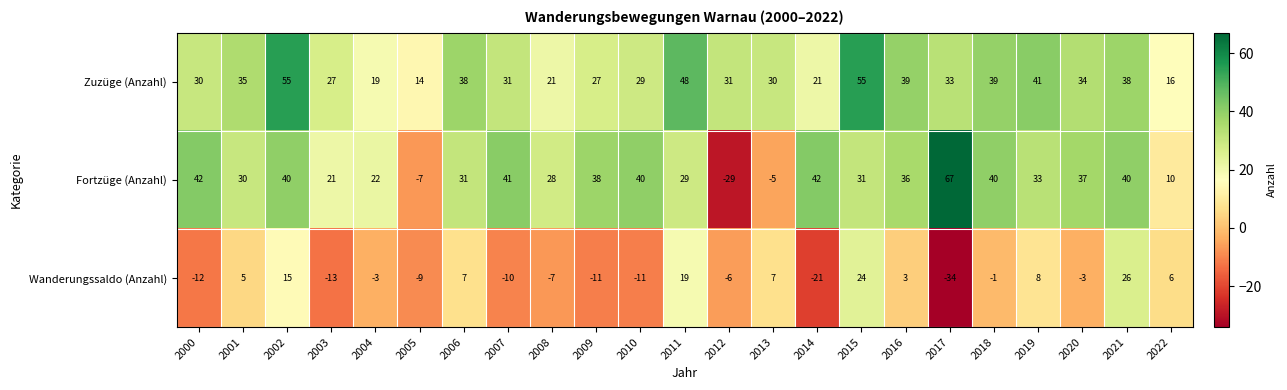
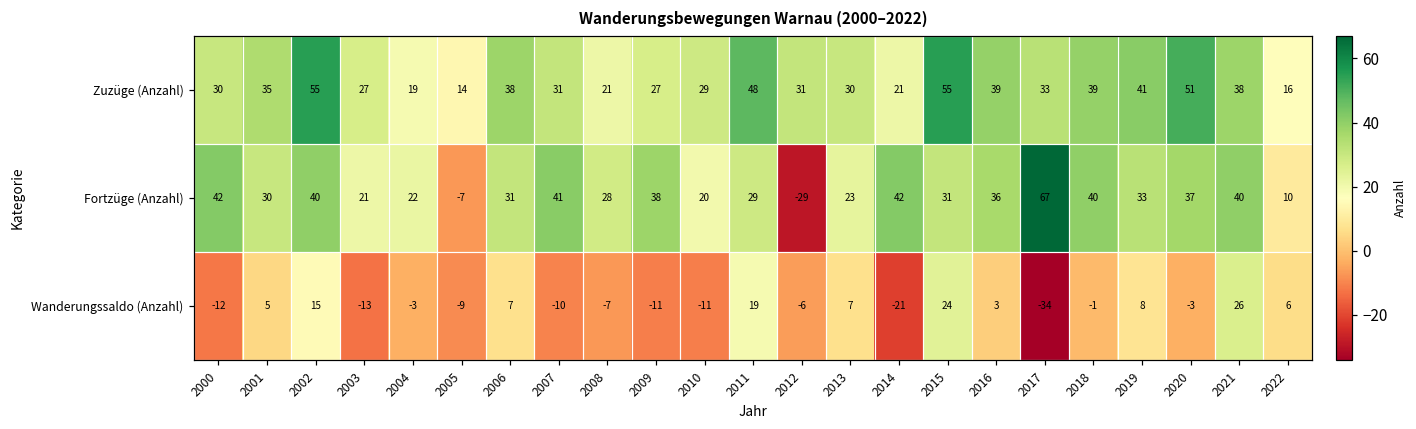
  {
    "Zuzüge (Anzahl)": {
      "2000": 30,
      "2001": 35,
      "2002": 55,
      "2003": 27,
      "2004": 19,
      "2005": 14,
      "2006": 38,
      "2007": 31,
      "2008": 21,
      "2009": 27,
      "2010": 29,
      "2011": 48,
      "2012": 31,
      "2013": 30,
      "2014": 21,
      "2015": 55,
      "2016": 39,
      "2017": 33,
      "2018": 39,
      "2019": 41,
-     "2020": 34,
+     "2020": 51,
      "2021": 38,
      "2022": 16
    },
    "Fortzüge (Anzahl)": {
      "2000": 42,
      "2001": 30,
      "2002": 40,
      "2003": 21,
      "2004": 22,
      "2005": -7,
      "2006": 31,
      "2007": 41,
      "2008": 28,
      "2009": 38,
-     "2010": 40,
+     "2010": 20,
      "2011": 29,
      "2012": -29,
-     "2013": -5,
+     "2013": 23,
      "2014": 42,
      "2015": 31,
      "2016": 36,
      "2017": 67,
      "2018": 40,
      "2019": 33,
      "2020": 37,
      "2021": 40,
      "2022": 10
    },
    "Wanderungssaldo (Anzahl)": {
      "2000": -12,
      "2001": 5,
      "2002": 15,
      "2003": -13,
      "2004": -3,
      "2005": -9,
      "2006": 7,
      "2007": -10,
      "2008": -7,
      "2009": -11,
      "2010": -11,
      "2011": 19,
      "2012": -6,
      "2013": 7,
      "2014": -21,
      "2015": 24,
      "2016": 3,
      "2017": -34,
      "2018": -1,
      "2019": 8,
      "2020": -3,
      "2021": 26,
      "2022": 6
    }
  }
